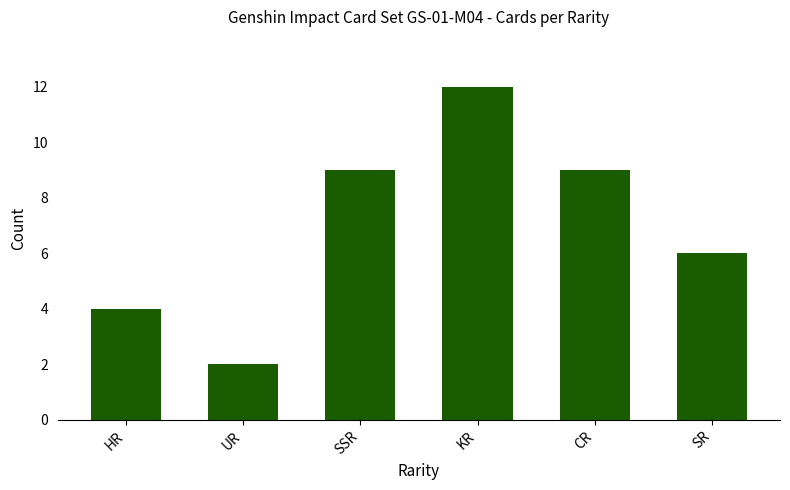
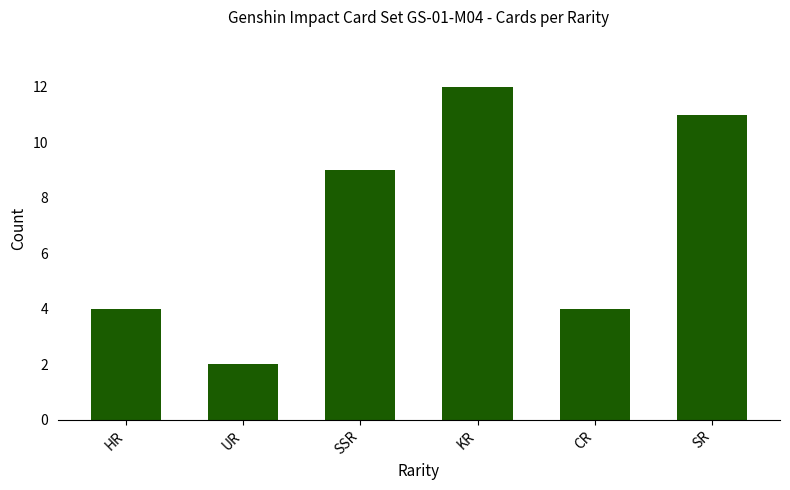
  {
    "HR": 4,
    "UR": 2,
    "SSR": 9,
    "KR": 12,
-   "CR": 9,
-   "SR": 6
+   "CR": 4,
+   "SR": 11
  }
